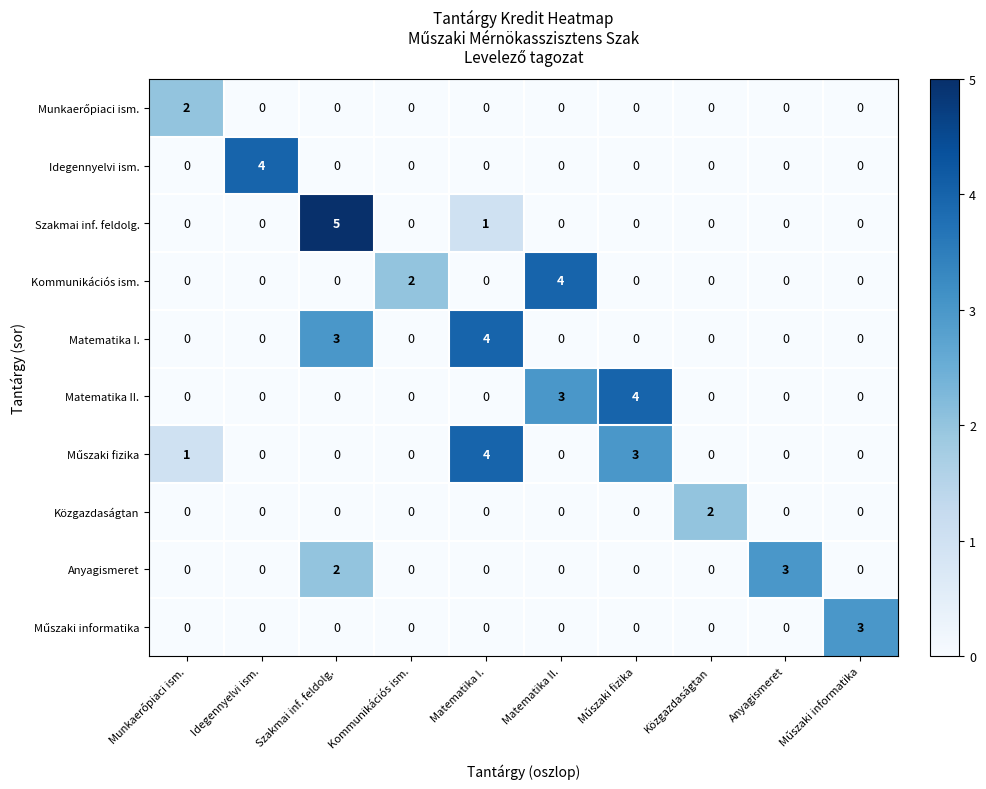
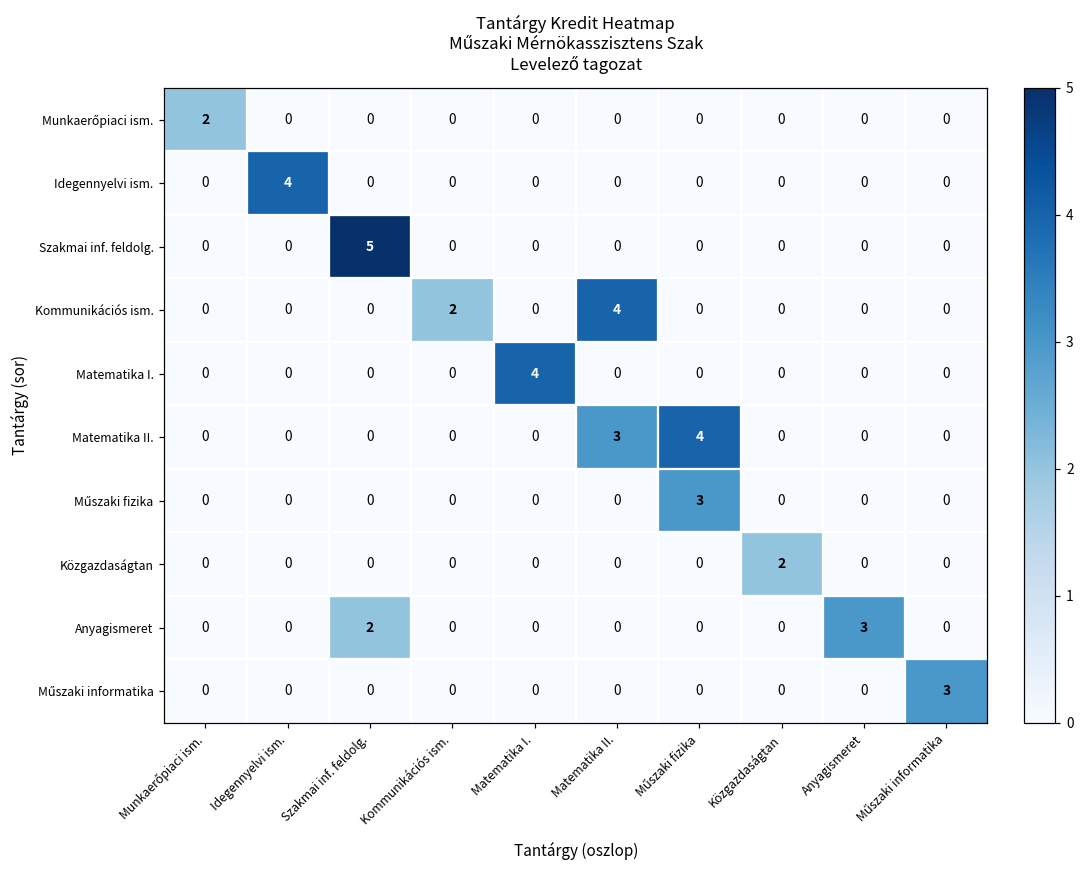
  {
    "Munkaerőpiaci ism.": {
      "Munkaerőpiaci ism.": 2,
      "Idegennyelvi ism.": 0,
      "Szakmai inf. feldolg.": 0,
      "Kommunikációs ism.": 0,
      "Matematika I.": 0,
      "Matematika II.": 0,
      "Műszaki fizika": 0,
      "Közgazdaságtan": 0,
      "Anyagismeret": 0,
      "Műszaki informatika": 0
    },
    "Idegennyelvi ism.": {
      "Munkaerőpiaci ism.": 0,
      "Idegennyelvi ism.": 4,
      "Szakmai inf. feldolg.": 0,
      "Kommunikációs ism.": 0,
      "Matematika I.": 0,
      "Matematika II.": 0,
      "Műszaki fizika": 0,
      "Közgazdaságtan": 0,
      "Anyagismeret": 0,
      "Műszaki informatika": 0
    },
    "Szakmai inf. feldolg.": {
      "Munkaerőpiaci ism.": 0,
      "Idegennyelvi ism.": 0,
      "Szakmai inf. feldolg.": 5,
      "Kommunikációs ism.": 0,
-     "Matematika I.": 1,
+     "Matematika I.": 0,
      "Matematika II.": 0,
      "Műszaki fizika": 0,
      "Közgazdaságtan": 0,
      "Anyagismeret": 0,
      "Műszaki informatika": 0
    },
    "Kommunikációs ism.": {
      "Munkaerőpiaci ism.": 0,
      "Idegennyelvi ism.": 0,
      "Szakmai inf. feldolg.": 0,
      "Kommunikációs ism.": 2,
      "Matematika I.": 0,
      "Matematika II.": 4,
      "Műszaki fizika": 0,
      "Közgazdaságtan": 0,
      "Anyagismeret": 0,
      "Műszaki informatika": 0
    },
    "Matematika I.": {
      "Munkaerőpiaci ism.": 0,
      "Idegennyelvi ism.": 0,
-     "Szakmai inf. feldolg.": 3,
+     "Szakmai inf. feldolg.": 0,
      "Kommunikációs ism.": 0,
      "Matematika I.": 4,
      "Matematika II.": 0,
      "Műszaki fizika": 0,
      "Közgazdaságtan": 0,
      "Anyagismeret": 0,
      "Műszaki informatika": 0
    },
    "Matematika II.": {
      "Munkaerőpiaci ism.": 0,
      "Idegennyelvi ism.": 0,
      "Szakmai inf. feldolg.": 0,
      "Kommunikációs ism.": 0,
      "Matematika I.": 0,
      "Matematika II.": 3,
      "Műszaki fizika": 4,
      "Közgazdaságtan": 0,
      "Anyagismeret": 0,
      "Műszaki informatika": 0
    },
    "Műszaki fizika": {
-     "Munkaerőpiaci ism.": 1,
+     "Munkaerőpiaci ism.": 0,
      "Idegennyelvi ism.": 0,
      "Szakmai inf. feldolg.": 0,
      "Kommunikációs ism.": 0,
-     "Matematika I.": 4,
+     "Matematika I.": 0,
      "Matematika II.": 0,
      "Műszaki fizika": 3,
      "Közgazdaságtan": 0,
      "Anyagismeret": 0,
      "Műszaki informatika": 0
    },
    "Közgazdaságtan": {
      "Munkaerőpiaci ism.": 0,
      "Idegennyelvi ism.": 0,
      "Szakmai inf. feldolg.": 0,
      "Kommunikációs ism.": 0,
      "Matematika I.": 0,
      "Matematika II.": 0,
      "Műszaki fizika": 0,
      "Közgazdaságtan": 2,
      "Anyagismeret": 0,
      "Műszaki informatika": 0
    },
    "Anyagismeret": {
      "Munkaerőpiaci ism.": 0,
      "Idegennyelvi ism.": 0,
      "Szakmai inf. feldolg.": 2,
      "Kommunikációs ism.": 0,
      "Matematika I.": 0,
      "Matematika II.": 0,
      "Műszaki fizika": 0,
      "Közgazdaságtan": 0,
      "Anyagismeret": 3,
      "Műszaki informatika": 0
    },
    "Műszaki informatika": {
      "Munkaerőpiaci ism.": 0,
      "Idegennyelvi ism.": 0,
      "Szakmai inf. feldolg.": 0,
      "Kommunikációs ism.": 0,
      "Matematika I.": 0,
      "Matematika II.": 0,
      "Műszaki fizika": 0,
      "Közgazdaságtan": 0,
      "Anyagismeret": 0,
      "Műszaki informatika": 3
    }
  }
